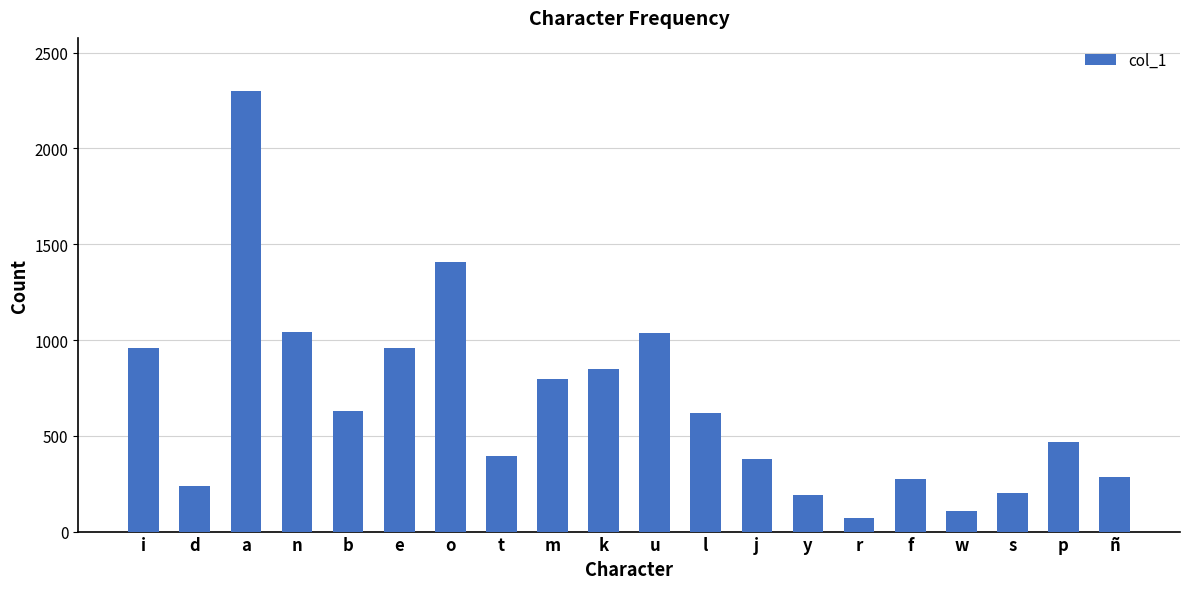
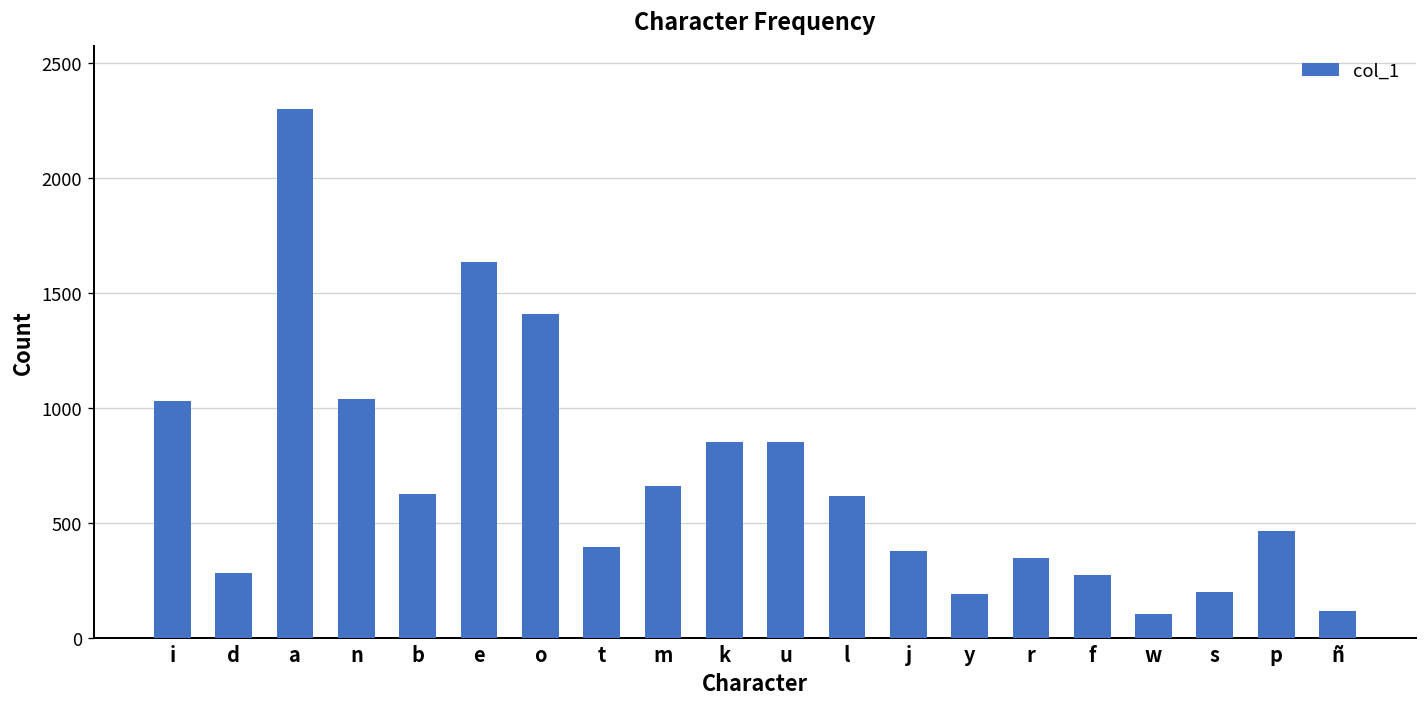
  {
-   "i": 960,
-   "d": 240,
+   "i": 1030,
+   "d": 280,
    "a": 2300,
    "n": 1040,
    "b": 630,
-   "e": 960,
+   "e": 1630,
    "o": 1410,
    "t": 400,
-   "m": 800,
+   "m": 660,
    "k": 850,
-   "u": 1040,
+   "u": 850,
    "l": 620,
    "j": 380,
    "y": 190,
-   "r": 70,
+   "r": 350,
    "f": 280,
    "w": 110,
    "s": 200,
    "p": 470,
-   "ñ": 280
+   "ñ": 120
  }
